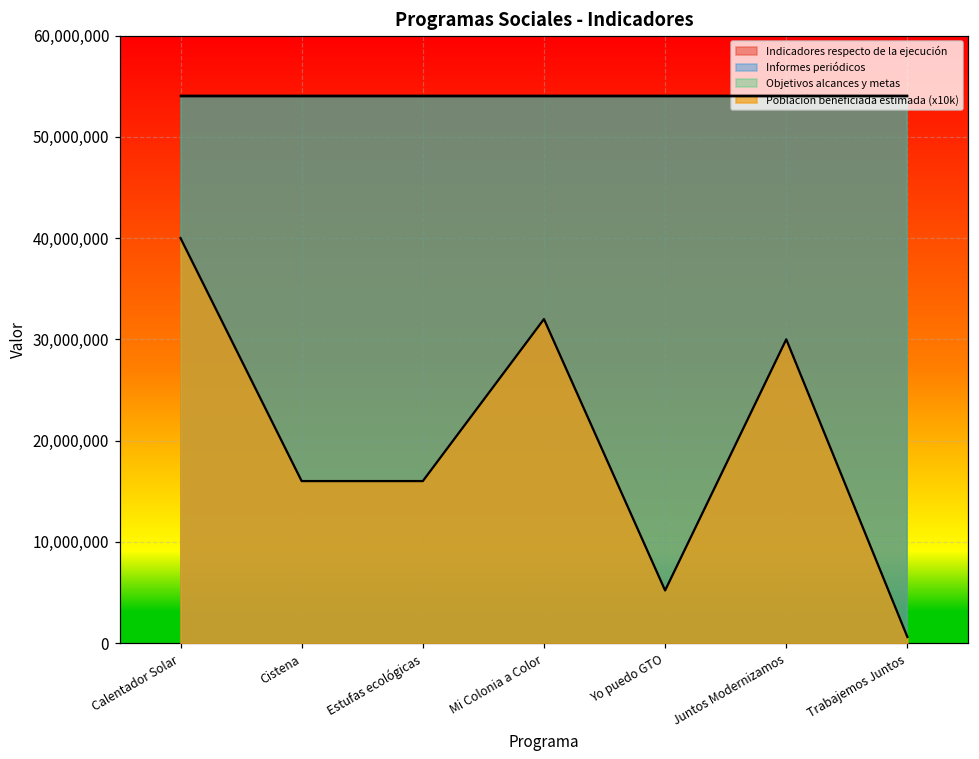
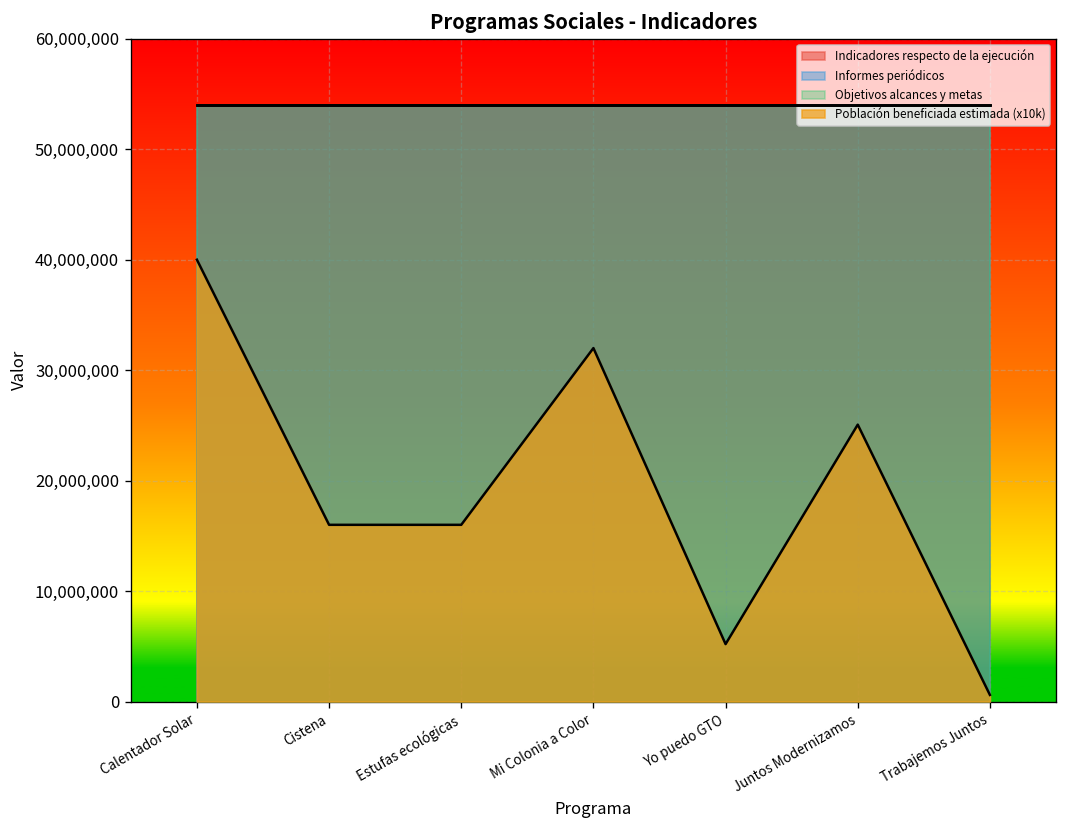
  {
    "Objetivos alcances y metas": {
      "Calentador Solar": "54,000,000",
      "Cistena": "54,000,000",
      "Estufas ecológicas": "54,000,000",
      "Mi Colonia a Color": "54,000,000",
      "Yo puedo GTO": "54,000,000"
    },
    "Población beneficiada estimada (x10k)": {
      "Calentador Solar": "40,000,000",
      "Cistena": "16,000,000",
      "Estufas ecológicas": "16,000,000",
      "Mi Colonia a Color": "32,000,000",
      "Yo puedo GTO": "5,000,000",
-     "Juntos Modernizamos": "30,000,000",
+     "Juntos Modernizamos": "25,000,000",
      "Trabajemos Juntos": "1,000,000"
    }
  }
